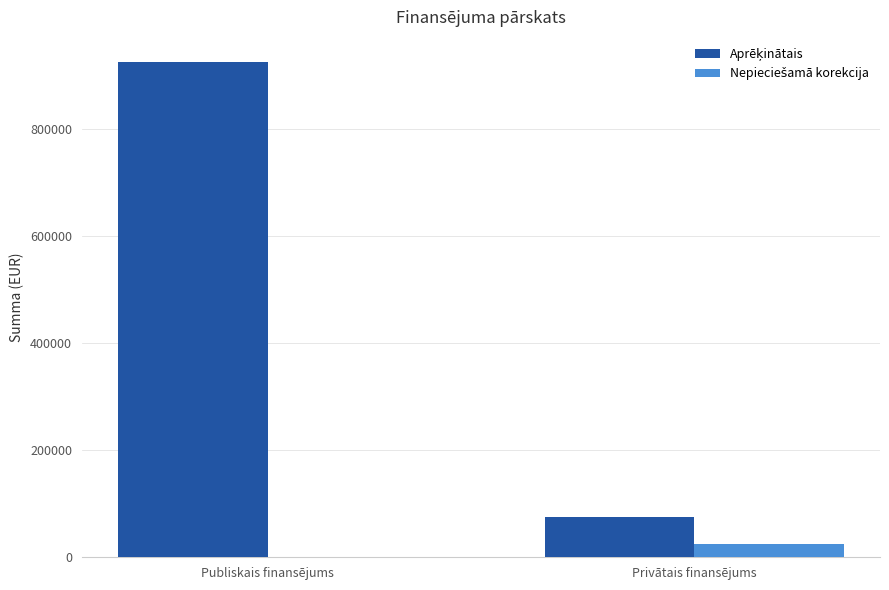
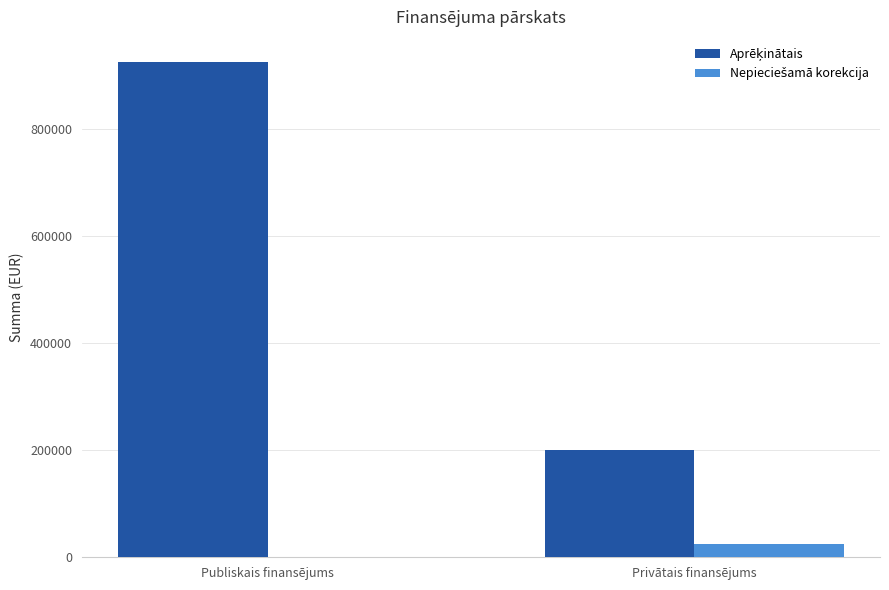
  {
    "Aprēķinātais": {
      "Publiskais finansējums": 930000,
-     "Privātais finansējums": 70000
+     "Privātais finansējums": 200000
    },
    "Nepieciešamā korekcija": {
      "Publiskais finansējums": 0,
      "Privātais finansējums": 20000
    }
  }
